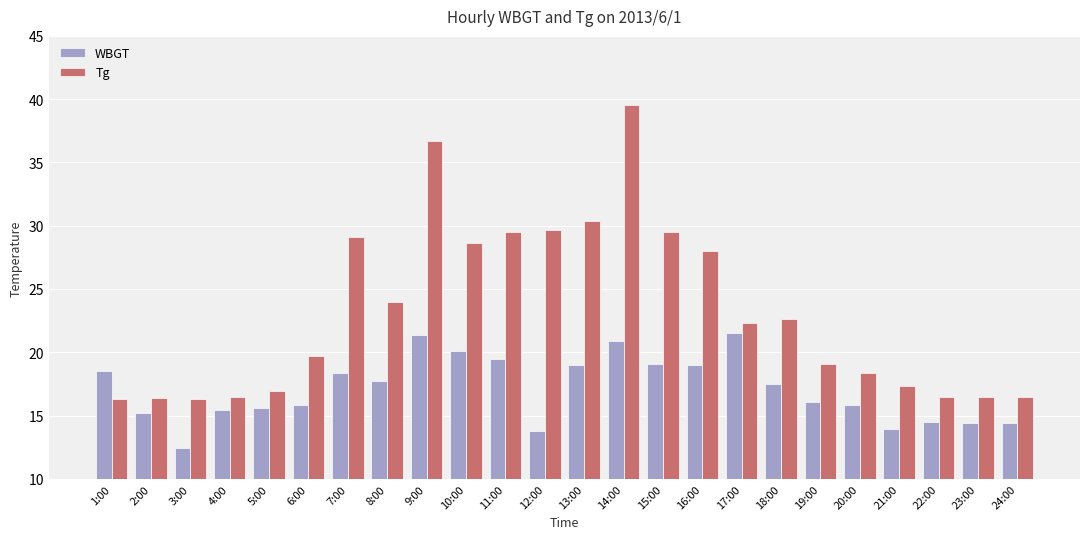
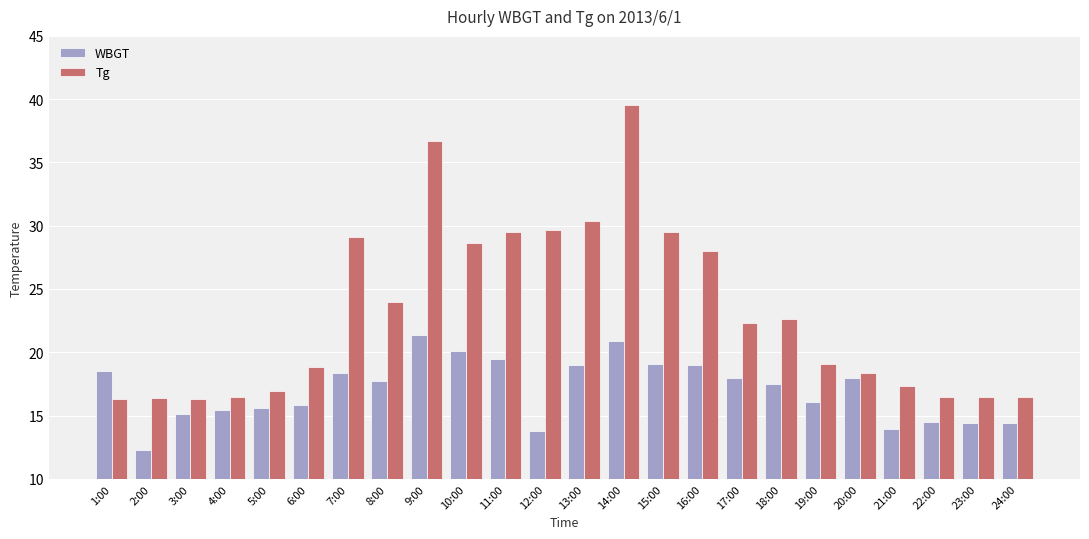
  {
    "WBGT": {
      "1:00": 18.5,
-     "2:00": 15.2,
-     "3:00": 12.4,
+     "2:00": 12.3,
+     "3:00": 15.1,
      "4:00": 15.4,
      "5:00": 15.6,
      "6:00": 15.8,
      "7:00": 18.4,
      "8:00": 17.7,
      "9:00": 21.4,
      "10:00": 20.1,
      "11:00": 19.5,
      "12:00": 13.8,
      "13:00": 19.0,
      "14:00": 20.9,
      "15:00": 19.1,
      "16:00": 19.0,
-     "17:00": 21.5,
+     "17:00": 18.0,
      "18:00": 17.5,
      "19:00": 16.1,
-     "20:00": 15.8,
+     "20:00": 18.0,
      "21:00": 13.9,
      "22:00": 14.5,
      "23:00": 14.4,
      "24:00": 14.4
    },
    "Tg": {
      "1:00": 16.3,
      "2:00": 16.4,
      "3:00": 16.3,
      "4:00": 16.5,
      "5:00": 16.9,
-     "6:00": 19.7,
+     "6:00": 18.8,
      "7:00": 29.1,
      "8:00": 24.0,
      "9:00": 36.7,
      "10:00": 28.6,
      "11:00": 29.5,
      "12:00": 29.7,
      "13:00": 30.4,
      "14:00": 39.5,
      "15:00": 29.5,
      "16:00": 28.0,
      "17:00": 22.3,
      "18:00": 22.6,
      "19:00": 19.1,
      "20:00": 18.4,
      "21:00": 17.3,
      "22:00": 16.5,
      "23:00": 16.5,
      "24:00": 16.5
    }
  }
